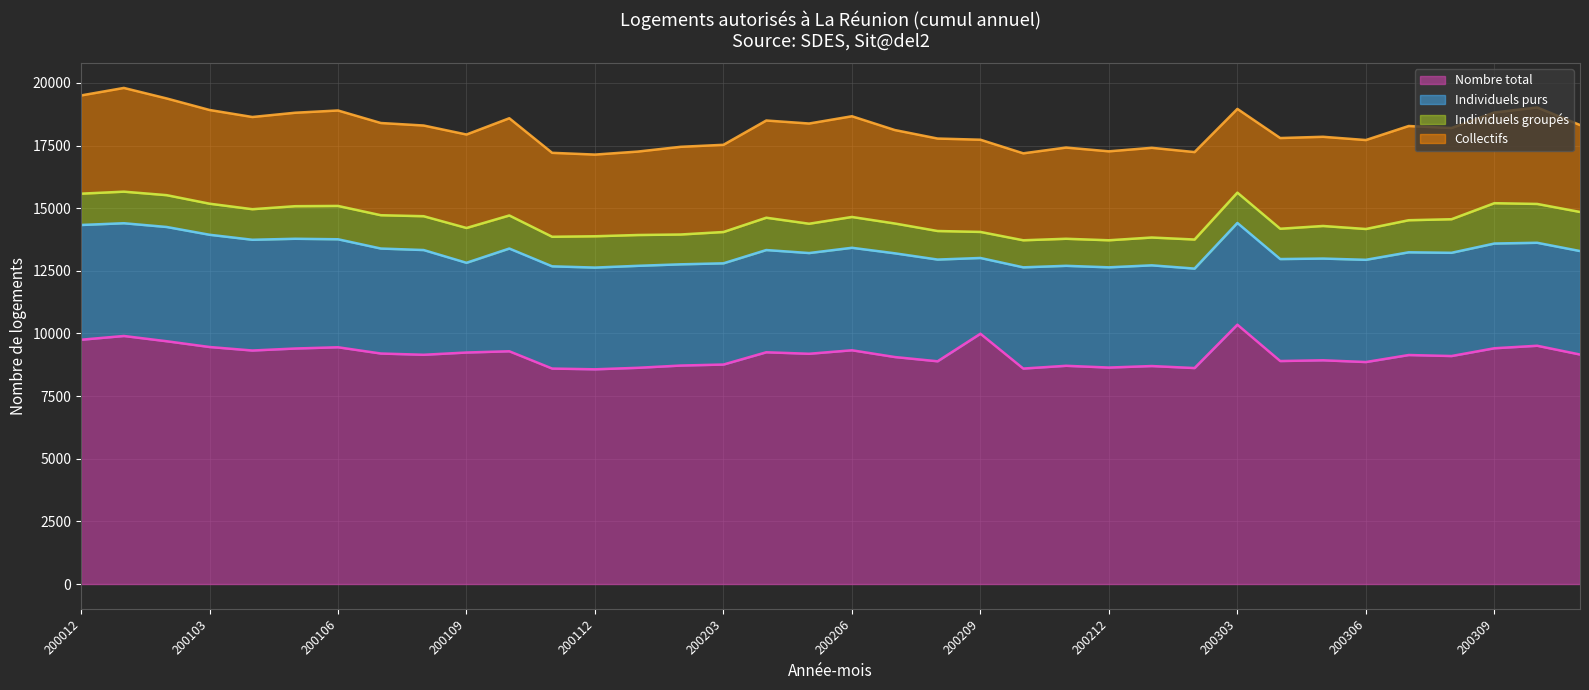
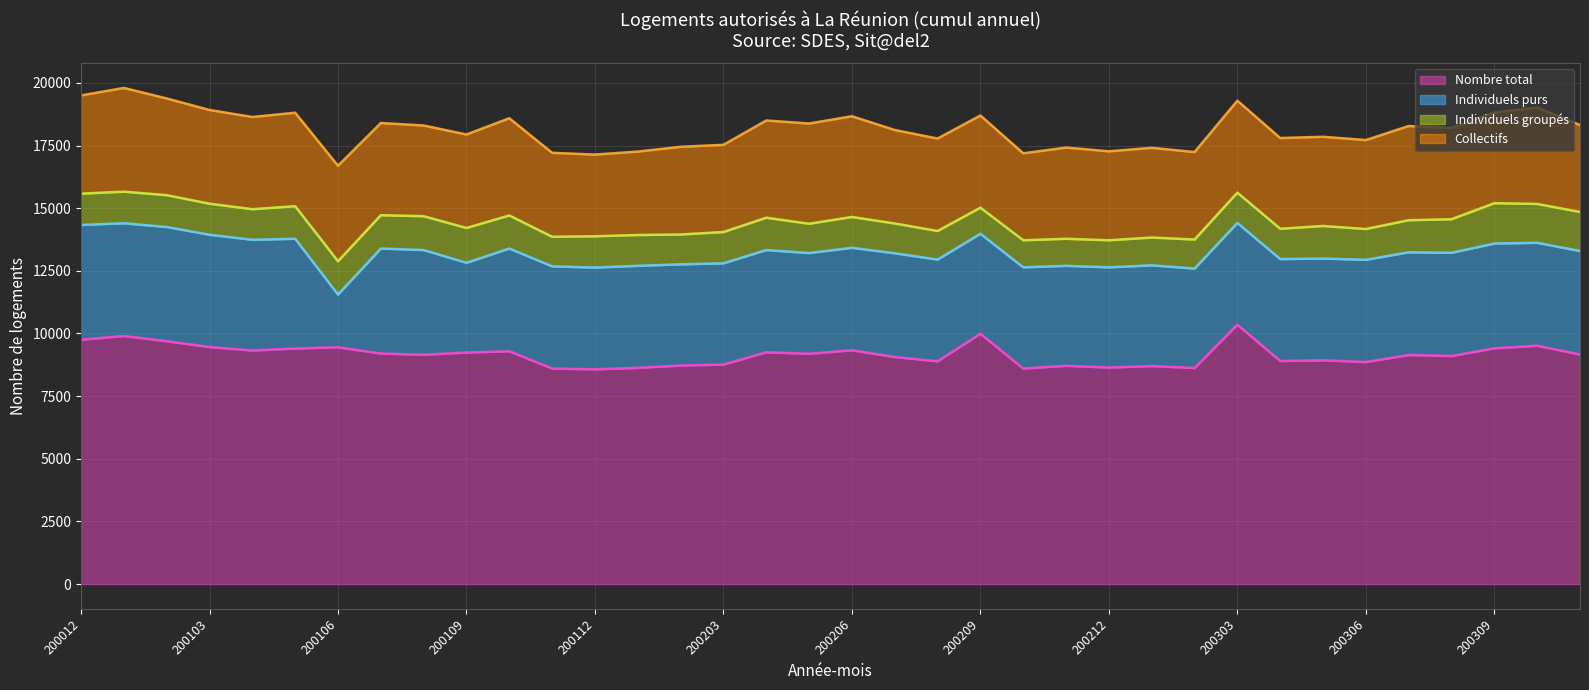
  {
    "Nombre total": {
      "200012": 9800,
      "200103": 9500,
      "200106": 9500,
      "200109": 9200,
      "200112": 8600,
      "200203": 8800,
      "200206": 9300,
      "200209": 10000,
      "200212": 8600,
      "200303": 10400,
      "200306": 8900,
      "200309": 9400
    },
    "Individuels purs": {
      "200012": 4600,
      "200103": 4500,
-     "200106": 4300,
+     "200106": 2100,
      "200109": 3600,
      "200112": 4100,
      "200203": 4000,
      "200206": 4100,
-     "200209": 3000,
+     "200209": 4000,
      "200212": 4000,
      "200303": 4100,
      "200306": 4100,
      "200309": 4200
    },
    "Individuels groupés": {
      "200012": 1300,
      "200103": 1200,
      "200106": 1300,
      "200109": 1400,
      "200112": 1300,
      "200203": 1300,
      "200206": 1200,
      "200209": 1000,
      "200212": 1100,
      "200303": 1200,
      "200306": 1200,
      "200309": 1600
    },
    "Collectifs": {
      "200012": 3900,
      "200103": 3700,
      "200106": 3800,
      "200109": 3700,
      "200112": 3300,
      "200203": 3500,
      "200206": 4000,
      "200209": 3700,
      "200212": 3600,
-     "200303": 3300,
+     "200303": 3700,
      "200306": 3600
    }
  }
